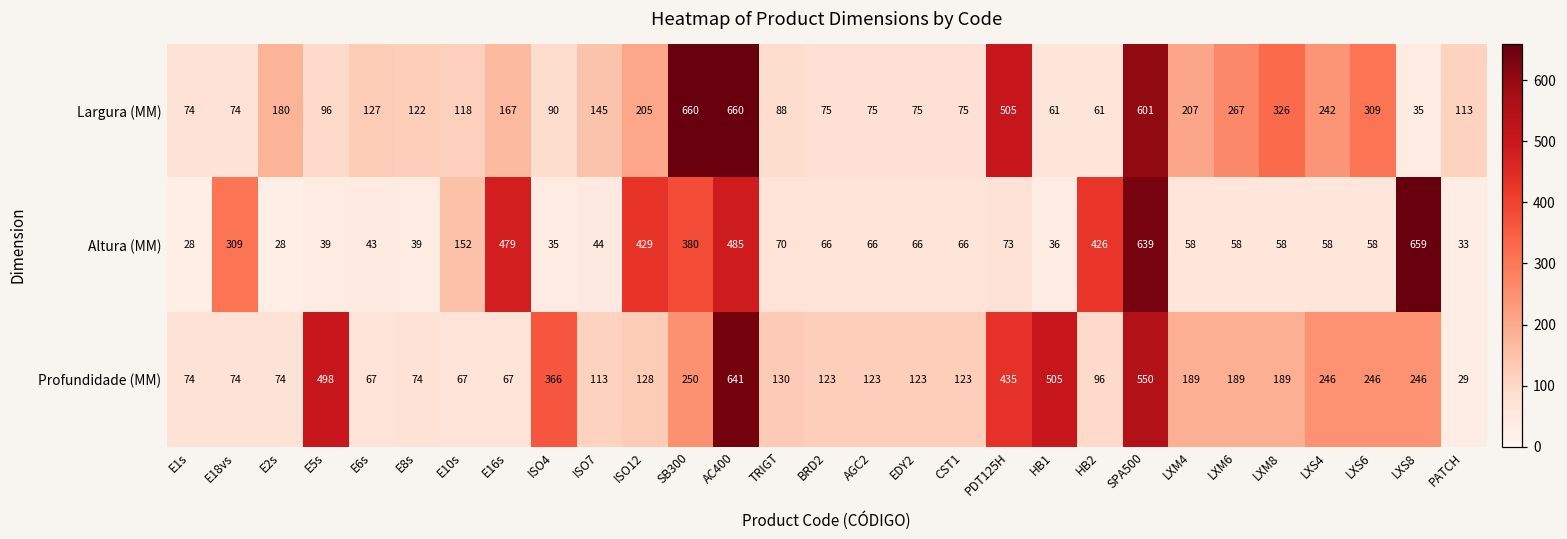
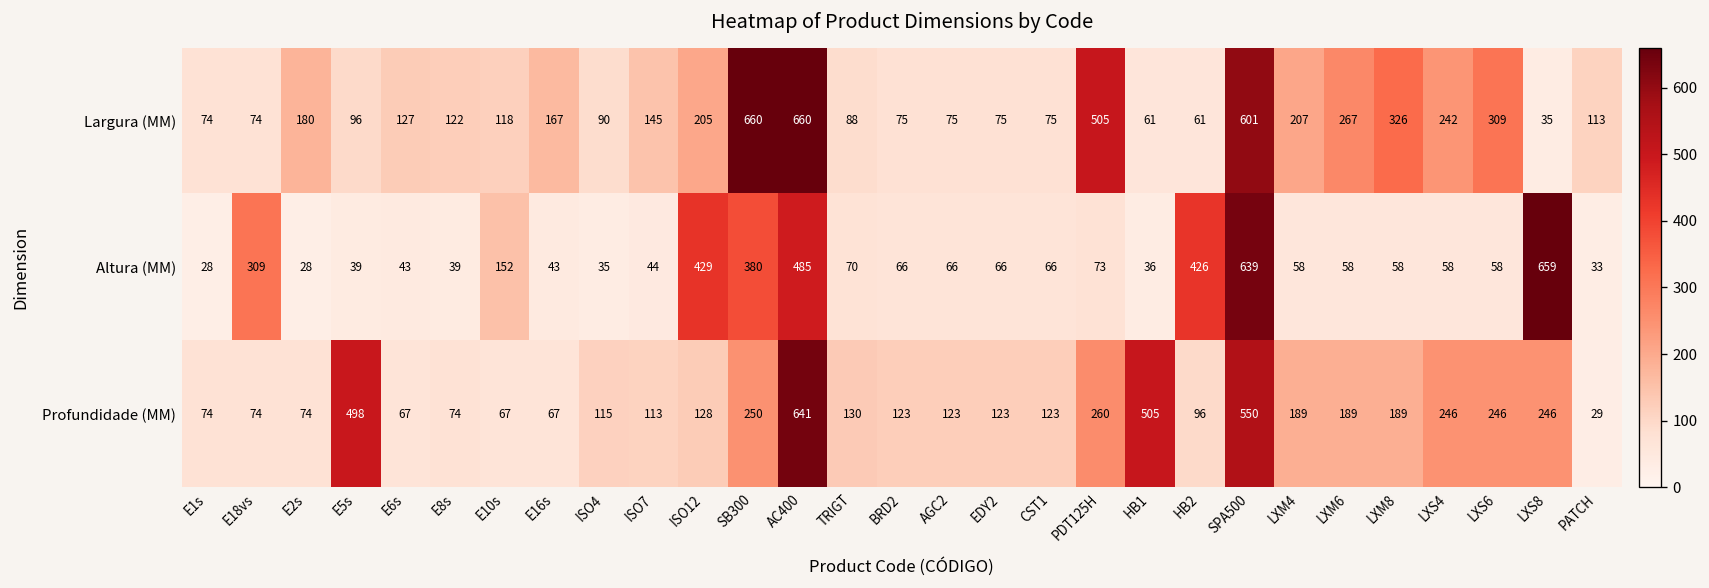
  {
    "Largura (MM)": {
      "E1s": 74,
      "E18vs": 74,
      "E2s": 180,
      "E5s": 96,
      "E6s": 127,
      "E8s": 122,
      "E10s": 118,
      "E16s": 167,
      "ISO4": 90,
      "ISO7": 145,
      "ISO12": 205,
      "SB300": 660,
      "AC400": 660,
      "TRIGT": 88,
      "BRD2": 75,
      "AGC2": 75,
      "EDY2": 75,
      "CST1": 75,
      "PDT125H": 505,
      "HB1": 61,
      "HB2": 61,
      "SPA500": 601,
      "LXM4": 207,
      "LXM6": 267,
      "LXM8": 326,
      "LXS4": 242,
      "LXS6": 309,
      "LXS8": 35,
      "PATCH": 113
    },
    "Altura (MM)": {
      "E1s": 28,
      "E18vs": 309,
      "E2s": 28,
      "E5s": 39,
      "E6s": 43,
      "E8s": 39,
      "E10s": 152,
-     "E16s": 479,
+     "E16s": 43,
      "ISO4": 35,
      "ISO7": 44,
      "ISO12": 429,
      "SB300": 380,
      "AC400": 485,
      "TRIGT": 70,
      "BRD2": 66,
      "AGC2": 66,
      "EDY2": 66,
      "CST1": 66,
      "PDT125H": 73,
      "HB1": 36,
      "HB2": 426,
      "SPA500": 639,
      "LXM4": 58,
      "LXM6": 58,
      "LXM8": 58,
      "LXS4": 58,
      "LXS6": 58,
      "LXS8": 659,
      "PATCH": 33
    },
    "Profundidade (MM)": {
      "E1s": 74,
      "E18vs": 74,
      "E2s": 74,
      "E5s": 498,
      "E6s": 67,
      "E8s": 74,
      "E10s": 67,
      "E16s": 67,
-     "ISO4": 366,
+     "ISO4": 115,
      "ISO7": 113,
      "ISO12": 128,
      "SB300": 250,
      "AC400": 641,
      "TRIGT": 130,
      "BRD2": 123,
      "AGC2": 123,
      "EDY2": 123,
      "CST1": 123,
-     "PDT125H": 435,
+     "PDT125H": 260,
      "HB1": 505,
      "HB2": 96,
      "SPA500": 550,
      "LXM4": 189,
      "LXM6": 189,
      "LXM8": 189,
      "LXS4": 246,
      "LXS6": 246,
      "LXS8": 246,
      "PATCH": 29
    }
  }
